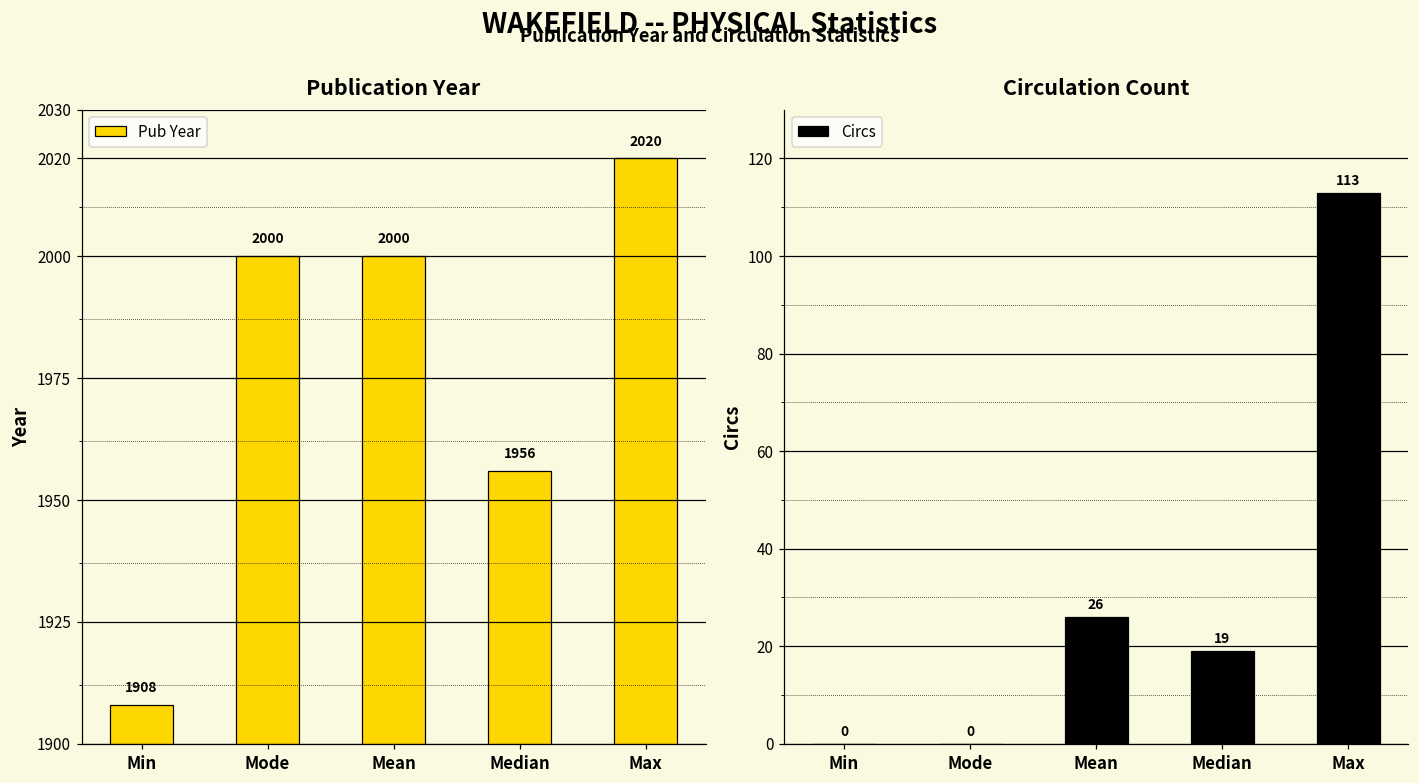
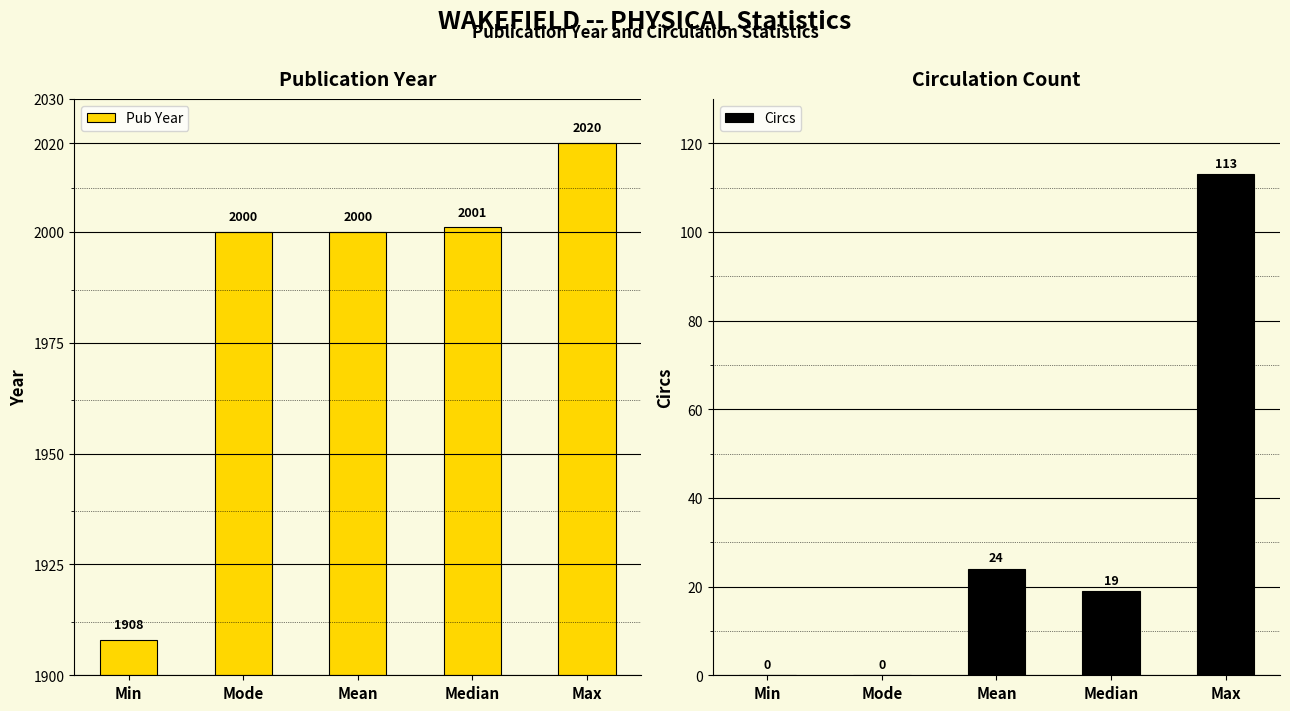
  {
    "Publication Year": {
      "Min": 1908,
      "Mode": 2000,
      "Mean": 2000,
-     "Median": 1956,
+     "Median": 2001,
      "Max": 2020
    },
    "Circulation Count": {
      "Min": 0,
      "Mode": 0,
-     "Mean": 26,
+     "Mean": 24,
      "Median": 19,
      "Max": 113
    }
  }
